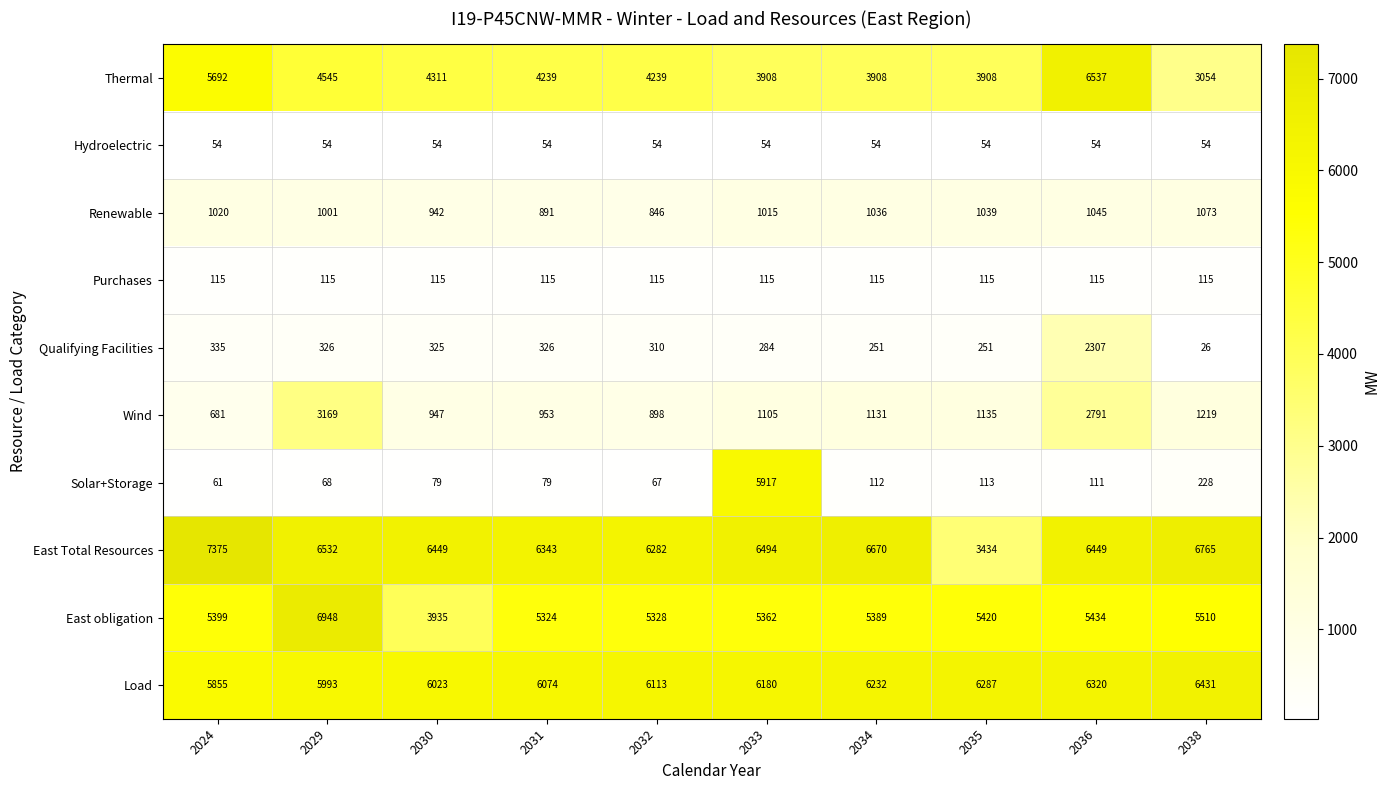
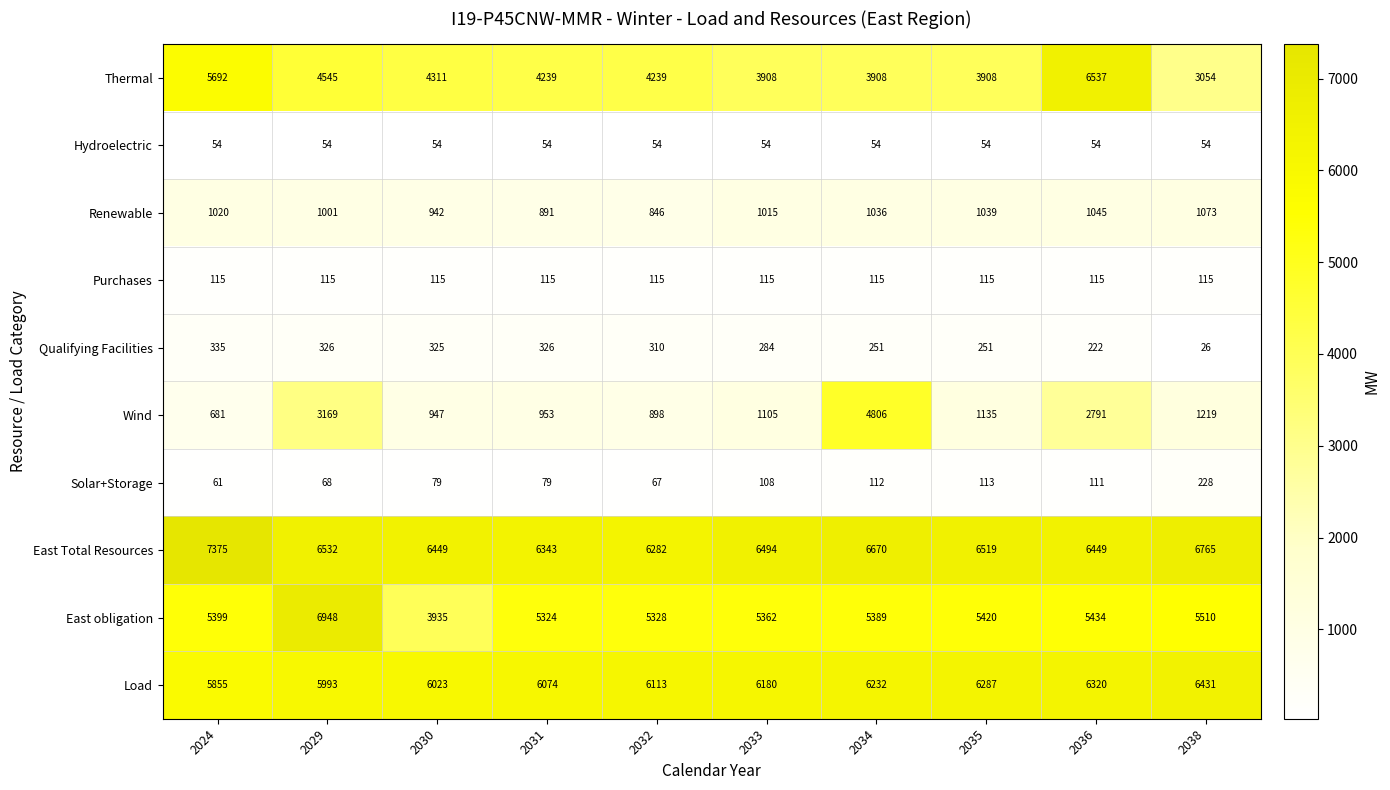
  {
    "Thermal": {
      "2024": 5692,
      "2029": 4545,
      "2030": 4311,
      "2031": 4239,
      "2032": 4239,
      "2033": 3908,
      "2034": 3908,
      "2035": 3908,
      "2036": 6537,
      "2038": 3054
    },
    "Hydroelectric": {
      "2024": 54,
      "2029": 54,
      "2030": 54,
      "2031": 54,
      "2032": 54,
      "2033": 54,
      "2034": 54,
      "2035": 54,
      "2036": 54,
      "2038": 54
    },
    "Renewable": {
      "2024": 1020,
      "2029": 1001,
      "2030": 942,
      "2031": 891,
      "2032": 846,
      "2033": 1015,
      "2034": 1036,
      "2035": 1039,
      "2036": 1045,
      "2038": 1073
    },
    "Purchases": {
      "2024": 115,
      "2029": 115,
      "2030": 115,
      "2031": 115,
      "2032": 115,
      "2033": 115,
      "2034": 115,
      "2035": 115,
      "2036": 115,
      "2038": 115
    },
    "Qualifying Facilities": {
      "2024": 335,
      "2029": 326,
      "2030": 325,
      "2031": 326,
      "2032": 310,
      "2033": 284,
      "2034": 251,
      "2035": 251,
-     "2036": 2307,
+     "2036": 222,
      "2038": 26
    },
    "Wind": {
      "2024": 681,
      "2029": 3169,
      "2030": 947,
      "2031": 953,
      "2032": 898,
      "2033": 1105,
-     "2034": 1131,
+     "2034": 4806,
      "2035": 1135,
      "2036": 2791,
      "2038": 1219
    },
    "Solar+Storage": {
      "2024": 61,
      "2029": 68,
      "2030": 79,
      "2031": 79,
      "2032": 67,
-     "2033": 5917,
+     "2033": 108,
      "2034": 112,
      "2035": 113,
      "2036": 111,
      "2038": 228
    },
    "East Total Resources": {
      "2024": 7375,
      "2029": 6532,
      "2030": 6449,
      "2031": 6343,
      "2032": 6282,
      "2033": 6494,
      "2034": 6670,
-     "2035": 3434,
+     "2035": 6519,
      "2036": 6449,
      "2038": 6765
    },
    "East obligation": {
      "2024": 5399,
      "2029": 6948,
      "2030": 3935,
      "2031": 5324,
      "2032": 5328,
      "2033": 5362,
      "2034": 5389,
      "2035": 5420,
      "2036": 5434,
      "2038": 5510
    },
    "Load": {
      "2024": 5855,
      "2029": 5993,
      "2030": 6023,
      "2031": 6074,
      "2032": 6113,
      "2033": 6180,
      "2034": 6232,
      "2035": 6287,
      "2036": 6320,
      "2038": 6431
    }
  }
